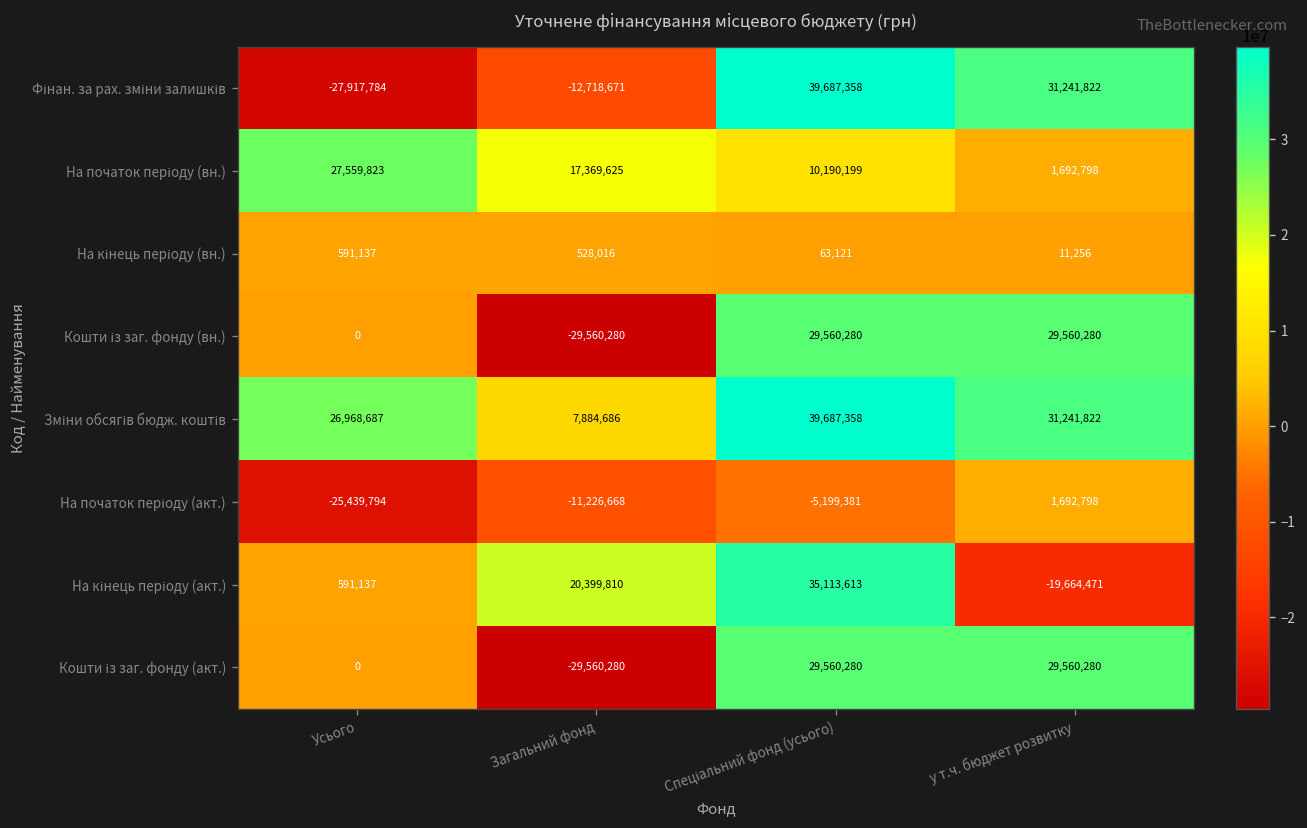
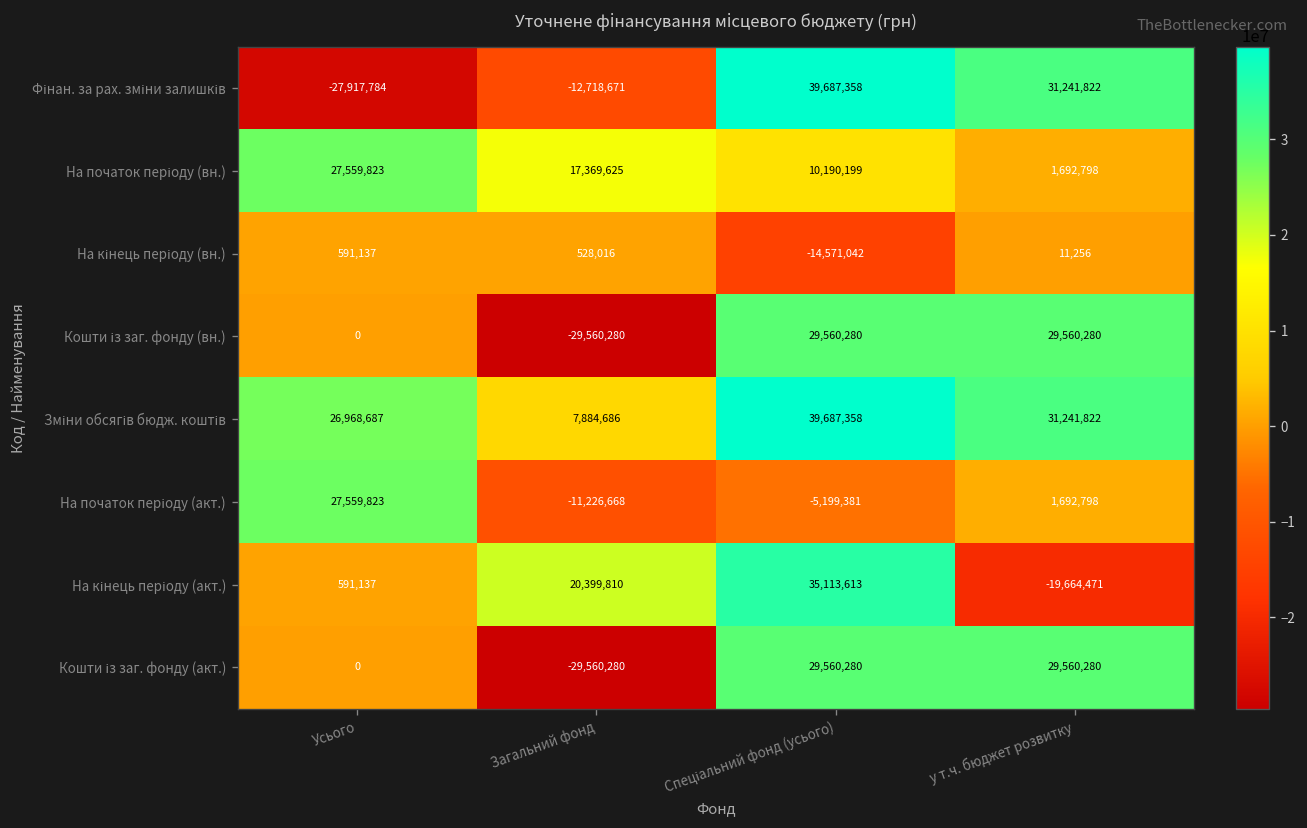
  {
    "Фінан. за рах. зміни залишків": {
      "Усього": "-27,917,784",
      "Загальний фонд": "-12,718,671",
      "Спеціальний фонд (усього)": "39,687,358",
      "у т.ч. бюджет розвитку": "31,241,822"
    },
    "На початок періоду (вн.)": {
      "Усього": "27,559,823",
      "Загальний фонд": "17,369,625",
      "Спеціальний фонд (усього)": "10,190,199",
      "у т.ч. бюджет розвитку": "1,692,798"
    },
    "На кінець періоду (вн.)": {
      "Усього": "591,137",
      "Загальний фонд": "528,016",
-     "Спеціальний фонд (усього)": "63,121",
+     "Спеціальний фонд (усього)": "-14,571,042",
      "у т.ч. бюджет розвитку": "11,256"
    },
    "Кошти із заг. фонду (вн.)": {
      "Усього": "0",
      "Загальний фонд": "-29,560,280",
      "Спеціальний фонд (усього)": "29,560,280",
      "у т.ч. бюджет розвитку": "29,560,280"
    },
    "Зміни обсягів бюдж. коштів": {
      "Усього": "26,968,687",
      "Загальний фонд": "7,884,686",
      "Спеціальний фонд (усього)": "39,687,358",
      "у т.ч. бюджет розвитку": "31,241,822"
    },
    "На початок періоду (акт.)": {
-     "Усього": "-25,439,794",
+     "Усього": "27,559,823",
      "Загальний фонд": "-11,226,668",
      "Спеціальний фонд (усього)": "-5,199,381",
      "у т.ч. бюджет розвитку": "1,692,798"
    },
    "На кінець періоду (акт.)": {
      "Усього": "591,137",
      "Загальний фонд": "20,399,810",
      "Спеціальний фонд (усього)": "35,113,613",
      "у т.ч. бюджет розвитку": "-19,664,471"
    },
    "Кошти із заг. фонду (акт.)": {
      "Усього": "0",
      "Загальний фонд": "-29,560,280",
      "Спеціальний фонд (усього)": "29,560,280",
      "у т.ч. бюджет розвитку": "29,560,280"
    }
  }
